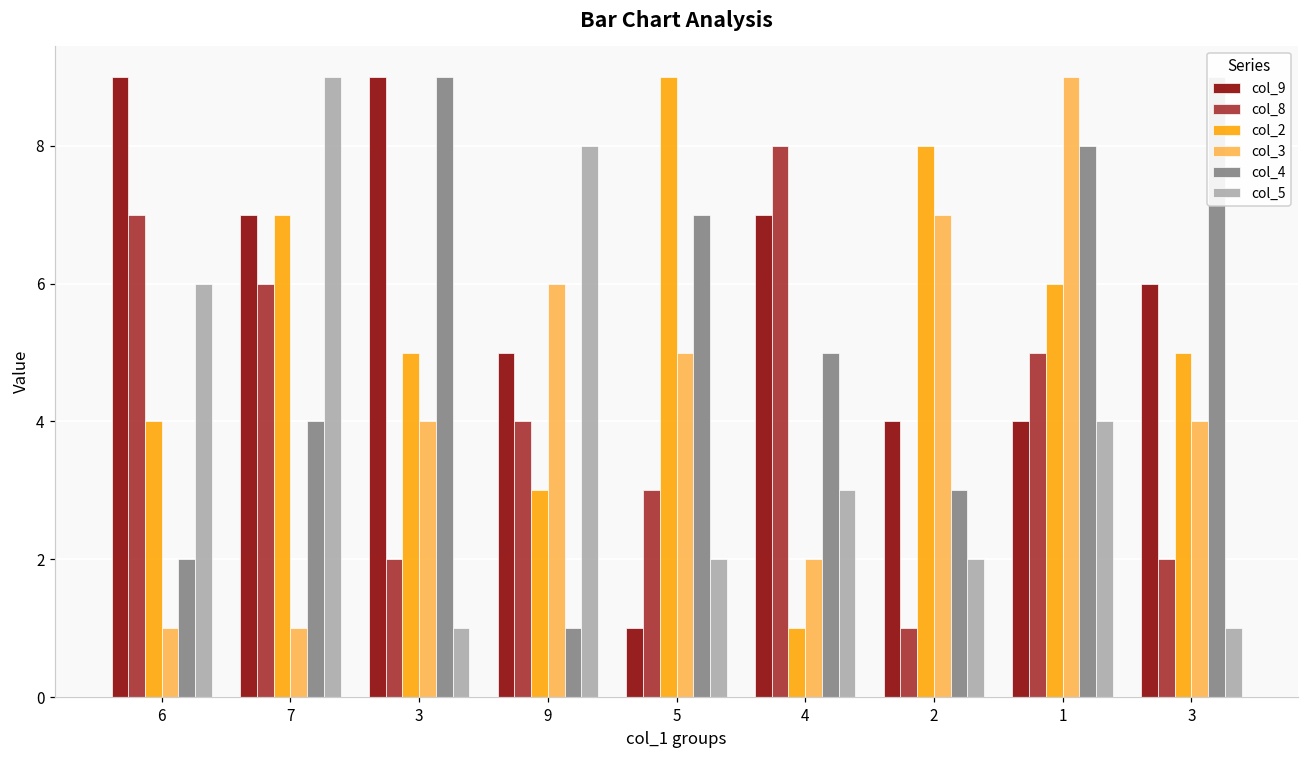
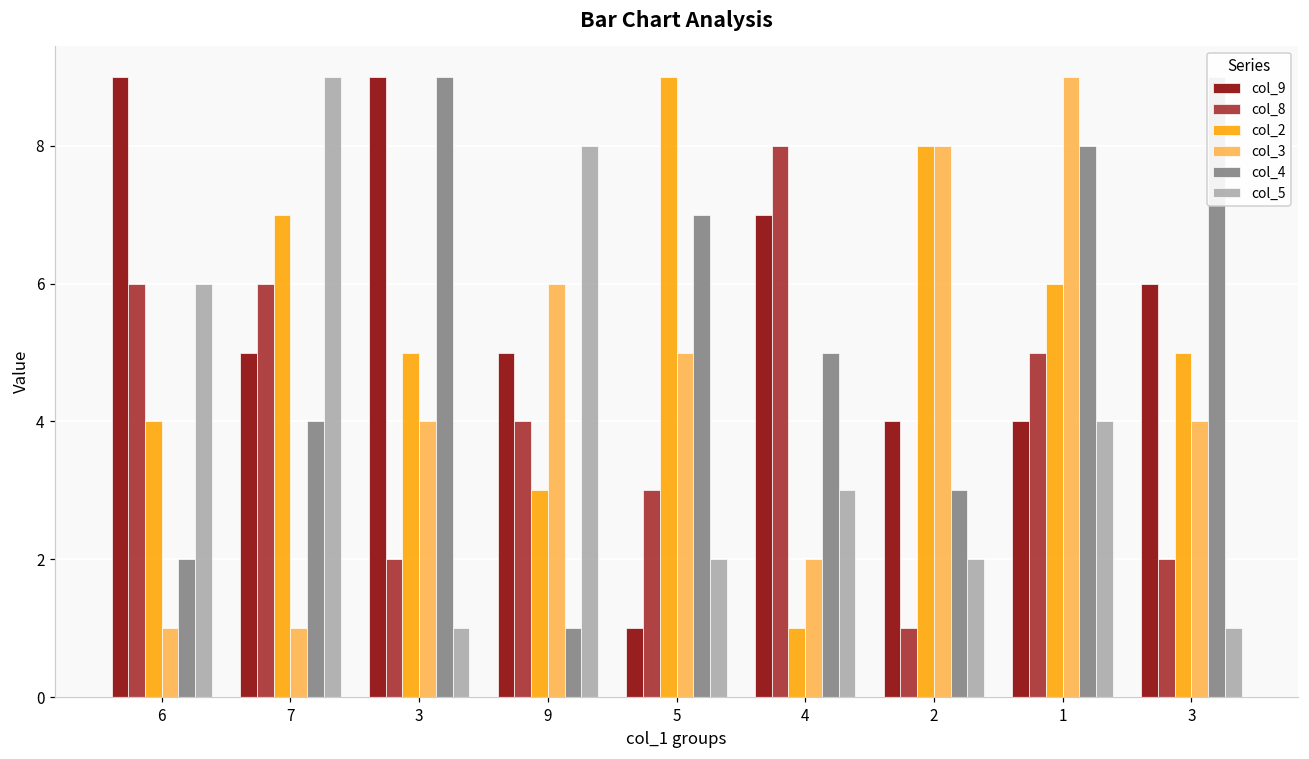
  {
    "col_9": {
      "6": 9,
-     "7": 7,
+     "7": 5,
      "9": 5,
      "5": 1,
      "4": 7,
      "2": 4,
      "1": 4
    },
    "col_8": {
-     "6": 7,
+     "6": 6,
      "7": 6,
      "9": 4,
      "5": 3,
      "4": 8,
      "2": 1,
      "1": 5
    },
    "col_2": {
      "6": 4,
      "7": 7,
      "9": 3,
      "5": 9,
      "4": 1,
      "2": 8,
      "1": 6
    },
    "col_3": {
      "6": 1,
      "7": 1,
      "9": 6,
      "5": 5,
      "4": 2,
-     "2": 7,
+     "2": 8,
      "1": 9
    },
    "col_4": {
      "6": 2,
      "7": 4,
      "9": 1,
      "5": 7,
      "4": 5,
      "2": 3,
      "1": 8
    },
    "col_5": {
      "6": 6,
      "7": 9,
      "9": 8,
      "5": 2,
      "4": 3,
      "2": 2,
      "1": 4
    }
  }
